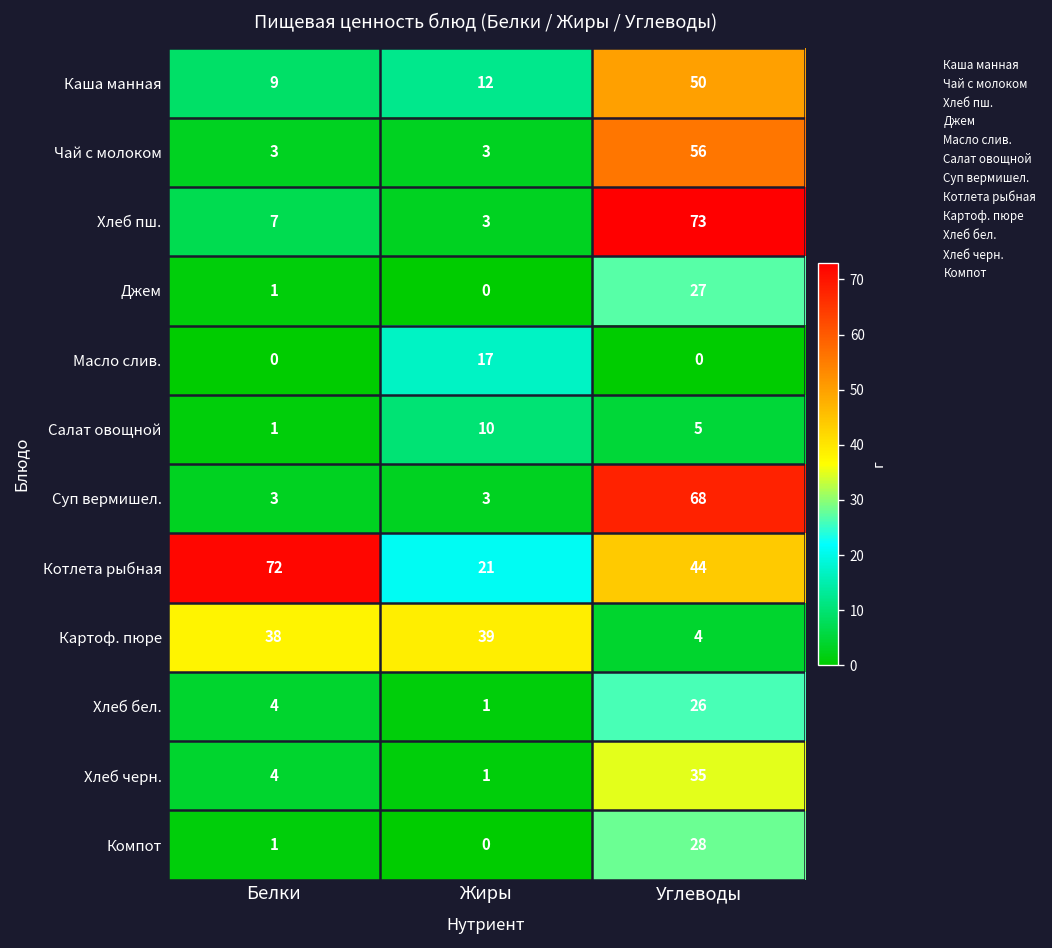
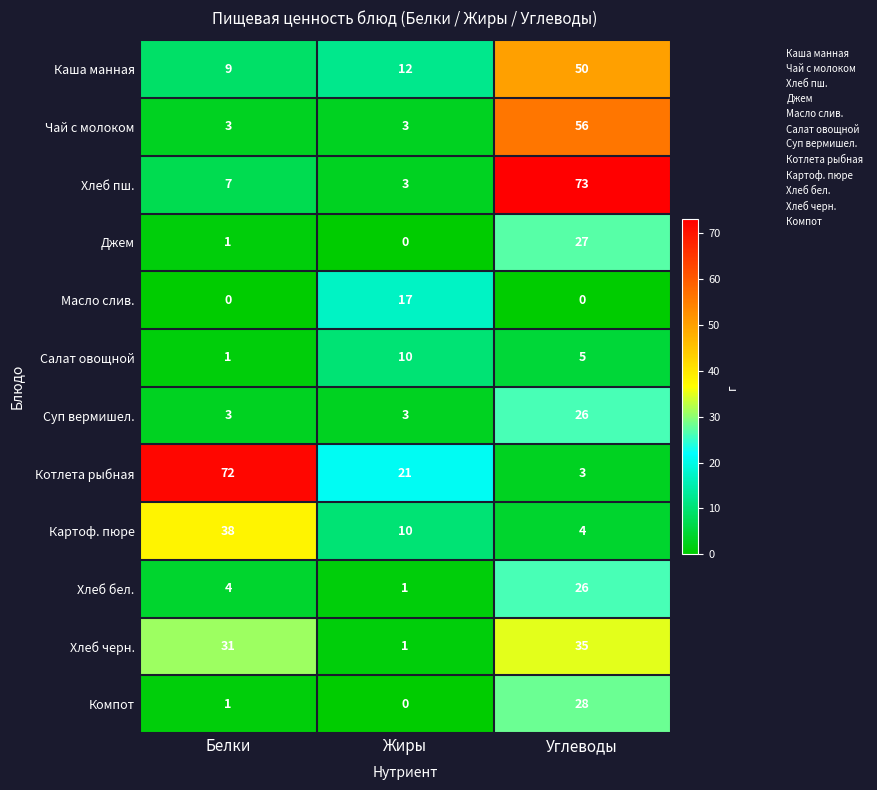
  {
    "Каша манная": {
      "Белки": 9,
      "Жиры": 12,
      "Углеводы": 50
    },
    "Чай с молоком": {
      "Белки": 3,
      "Жиры": 3,
      "Углеводы": 56
    },
    "Хлеб пш.": {
      "Белки": 7,
      "Жиры": 3,
      "Углеводы": 73
    },
    "Джем": {
      "Белки": 1,
      "Жиры": 0,
      "Углеводы": 27
    },
    "Масло слив.": {
      "Белки": 0,
      "Жиры": 17,
      "Углеводы": 0
    },
    "Салат овощной": {
      "Белки": 1,
      "Жиры": 10,
      "Углеводы": 5
    },
    "Суп вермишел.": {
      "Белки": 3,
      "Жиры": 3,
-     "Углеводы": 68
+     "Углеводы": 26
    },
    "Котлета рыбная": {
      "Белки": 72,
      "Жиры": 21,
-     "Углеводы": 44
+     "Углеводы": 3
    },
    "Картоф. пюре": {
      "Белки": 38,
-     "Жиры": 39,
+     "Жиры": 10,
      "Углеводы": 4
    },
    "Хлеб бел.": {
      "Белки": 4,
      "Жиры": 1,
      "Углеводы": 26
    },
    "Хлеб черн.": {
-     "Белки": 4,
+     "Белки": 31,
      "Жиры": 1,
      "Углеводы": 35
    },
    "Компот": {
      "Белки": 1,
      "Жиры": 0,
      "Углеводы": 28
    }
  }
